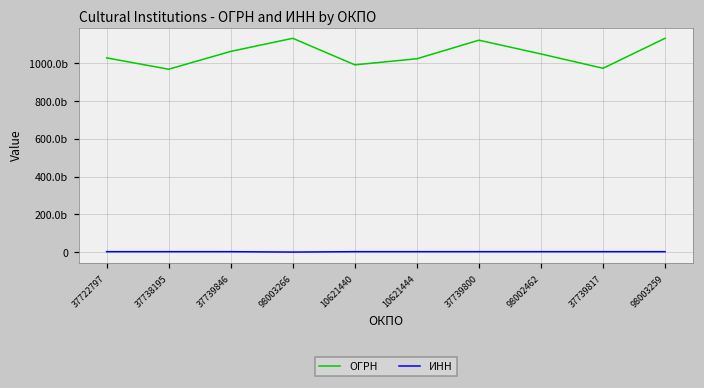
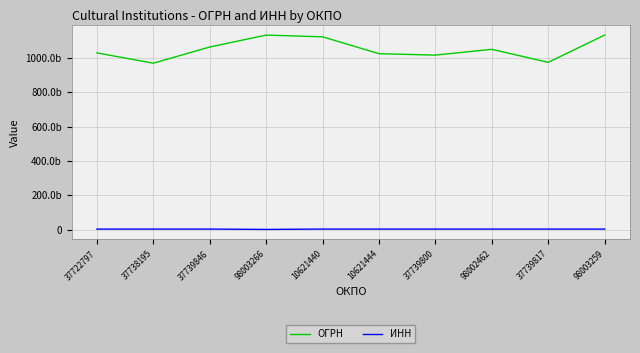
  {
    "ОГРН": {
      "37722797": "1030b",
      "37738195": "970b",
      "37739846": "1060b",
      "98003266": "1130b",
-     "10621440": "990b",
+     "10621440": "1120b",
      "10621444": "1020b",
-     "37739800": "1120b",
+     "37739800": "1020b",
      "98002462": "1050b",
      "37739817": "970b",
      "98003259": "1130b"
    },
    "ИНН": {
      "37722797": "0b",
      "37738195": "0b",
      "37739846": "0b",
      "98003266": "0b",
      "10621440": "0b",
      "10621444": "0b",
      "37739800": "0b",
      "98002462": "0b",
      "37739817": "0b",
      "98003259": "0b"
    }
  }
